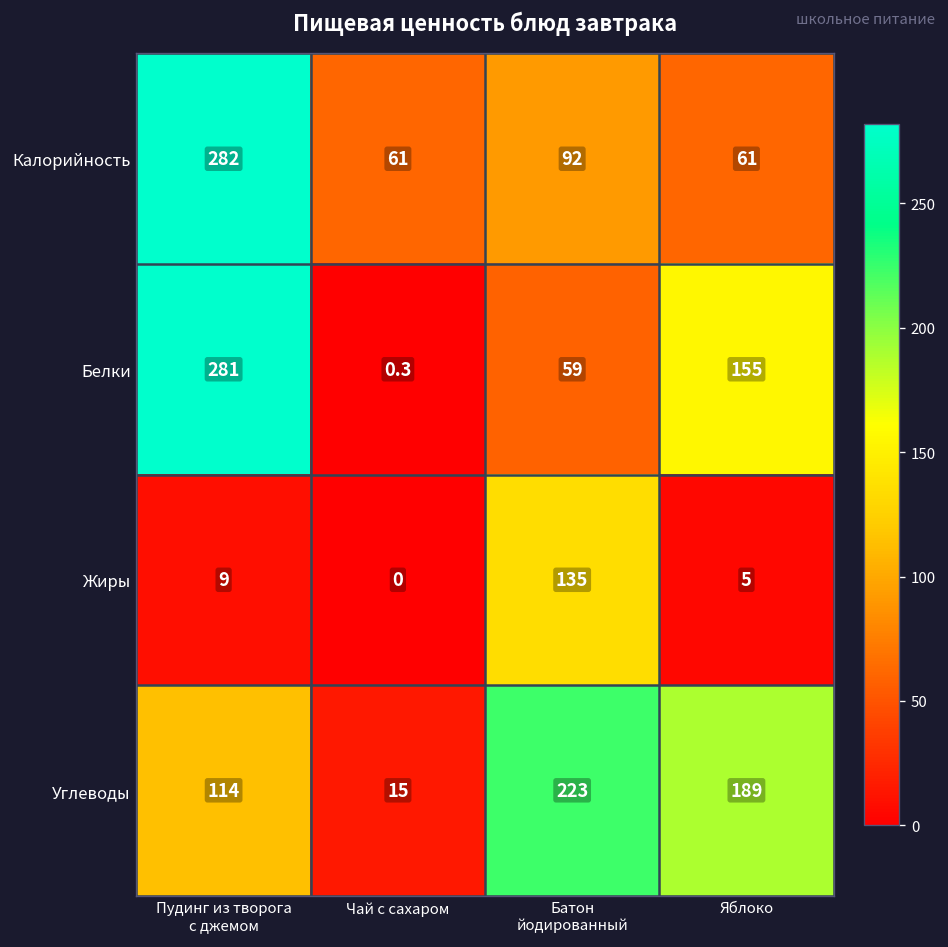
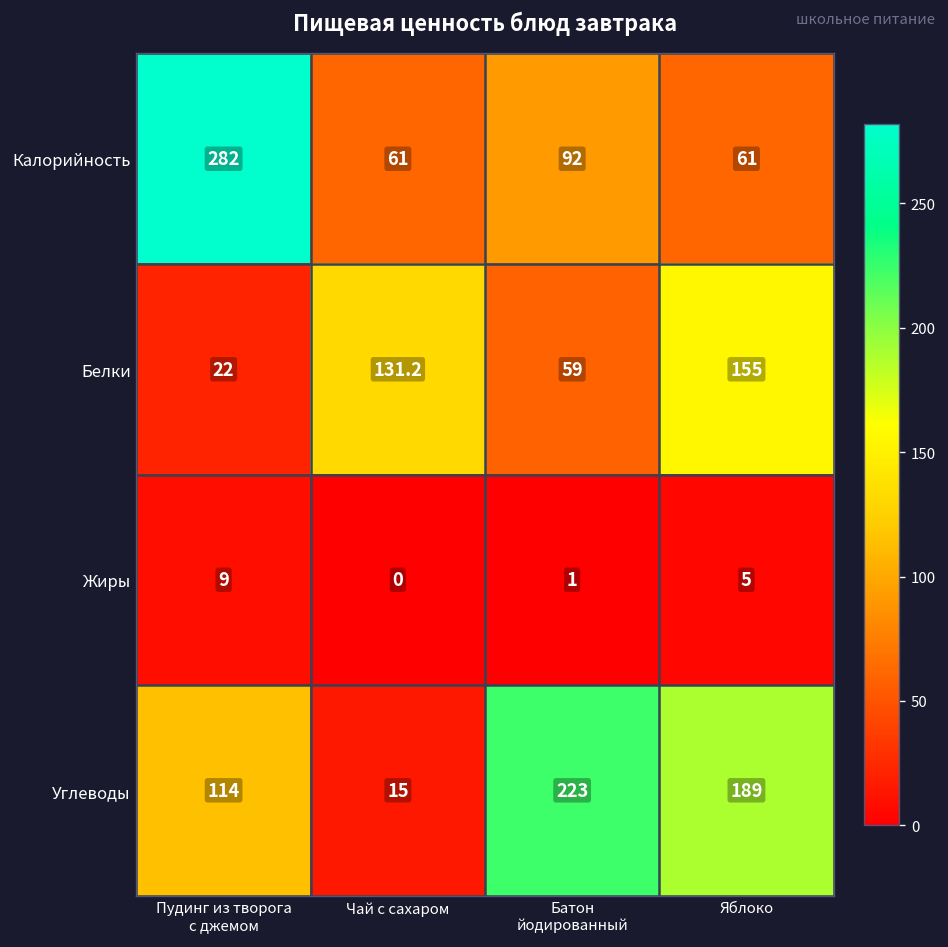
  {
    "Белки": {
-     "Пудинг из творога с джемом": 281,
-     "Чай с сахаром": 0.3
+     "Пудинг из творога с джемом": 22,
+     "Чай с сахаром": 131.2
    },
    "Жиры": {
-     "Батон йодированный": 135
+     "Батон йодированный": 1
    }
  }
